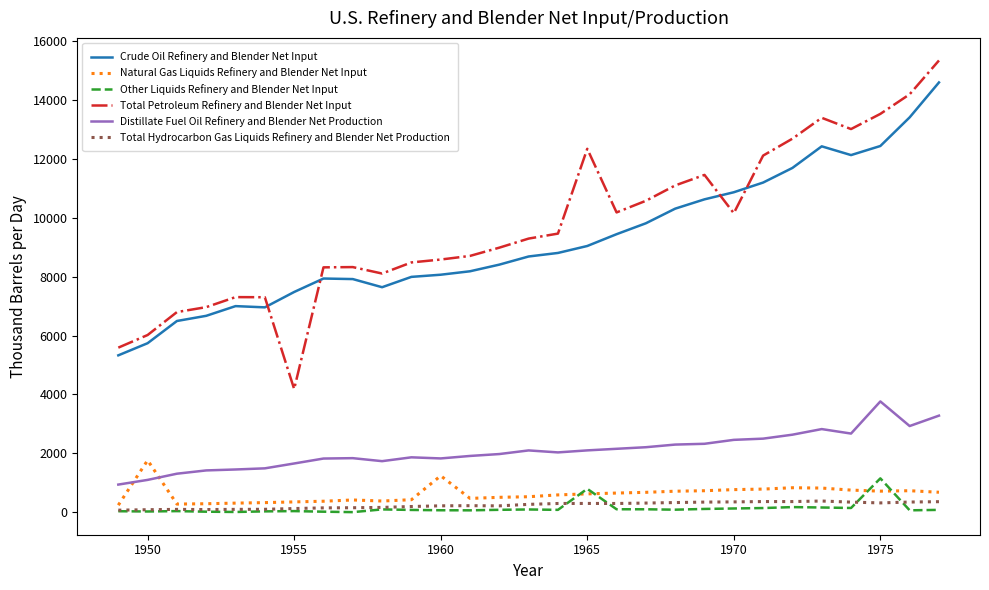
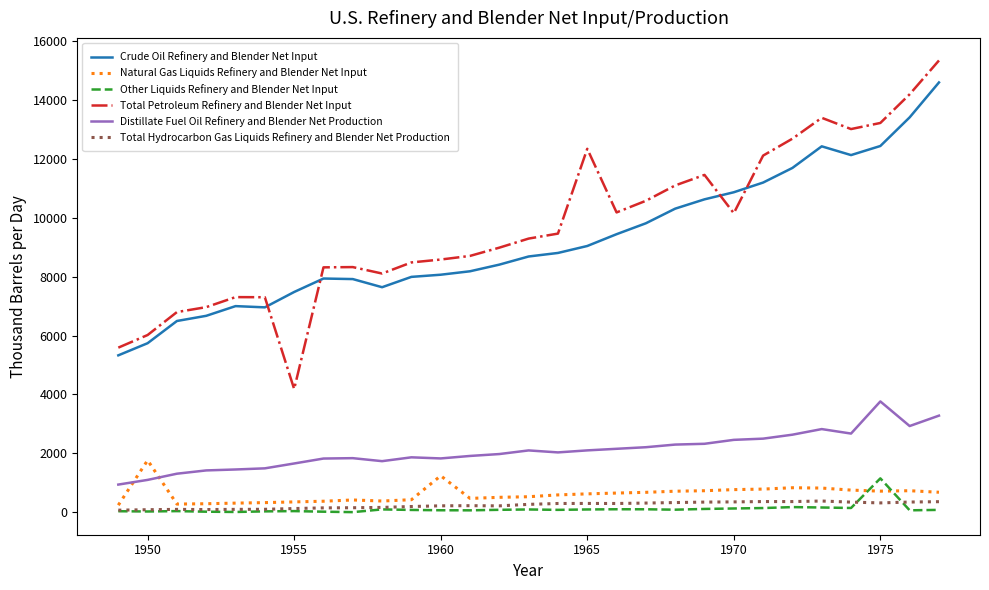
  {
    "Crude Oil Refinery and Blender Net Input": {
      "1950": 5700,
      "1955": 7500,
      "1960": 8100,
      "1965": 9000,
      "1970": 10900,
      "1975": 12400
    },
    "Natural Gas Liquids Refinery and Blender Net Input": {
      "1950": 1800,
      "1955": 300,
      "1960": 1200,
      "1965": 600,
      "1970": 800,
      "1975": 700
    },
    "Other Liquids Refinery and Blender Net Input": {
      "1955": 0,
      "1960": 100,
-     "1965": 800,
+     "1965": 100,
      "1970": 100,
      "1975": 1100
    },
    "Total Petroleum Refinery and Blender Net Input": {
      "1950": 6000,
      "1955": 4200,
      "1960": 8600,
      "1965": 12300,
      "1970": 10200,
-     "1975": 13500
+     "1975": 13200
    },
    "Distillate Fuel Oil Refinery and Blender Net Production": {
      "1950": 1100,
      "1955": 1700,
      "1960": 1800,
      "1965": 2100,
      "1970": 2500,
      "1975": 3800
    },
    "Total Hydrocarbon Gas Liquids Refinery and Blender Net Production": {
      "1955": 100,
      "1960": 200,
      "1965": 300,
      "1970": 300,
      "1975": 300
    }
  }
